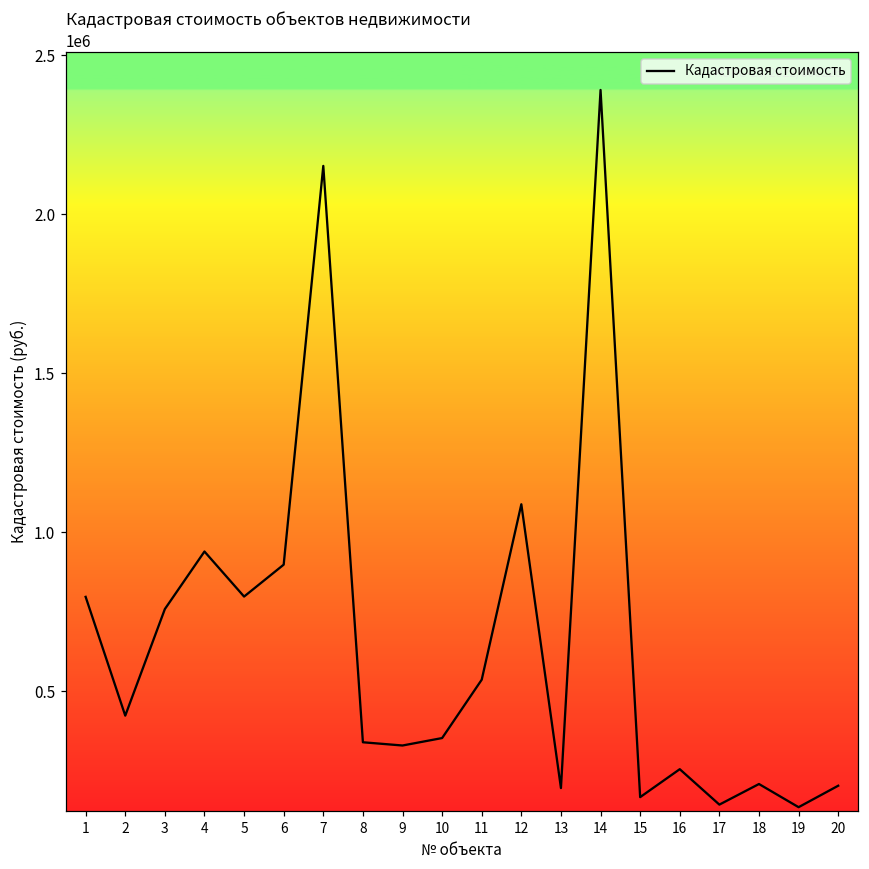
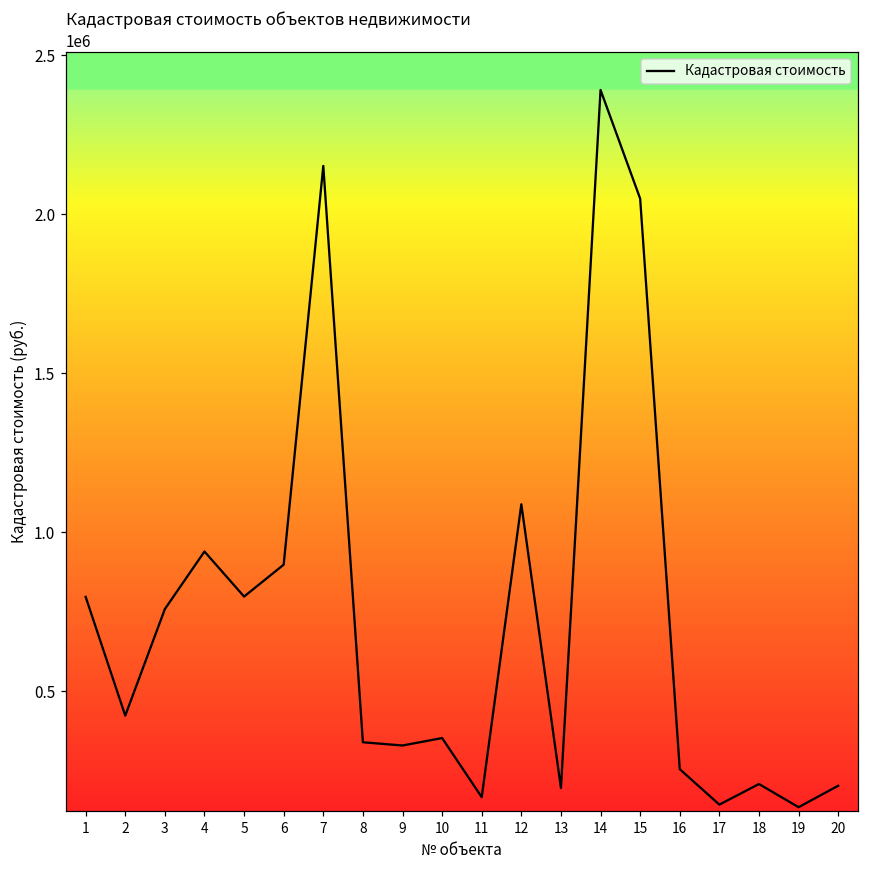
  {
    "1": 800000,
    "2": 420000,
    "3": 760000,
    "4": 940000,
    "5": 800000,
    "6": 900000,
    "7": 2150000,
    "8": 340000,
    "9": 330000,
    "10": 350000,
-   "11": 540000,
+   "11": 170000,
    "12": 1090000,
    "13": 200000,
    "14": 2390000,
-   "15": 170000,
+   "15": 2050000,
    "16": 260000,
    "17": 140000,
    "18": 210000,
    "19": 140000,
    "20": 200000
  }
